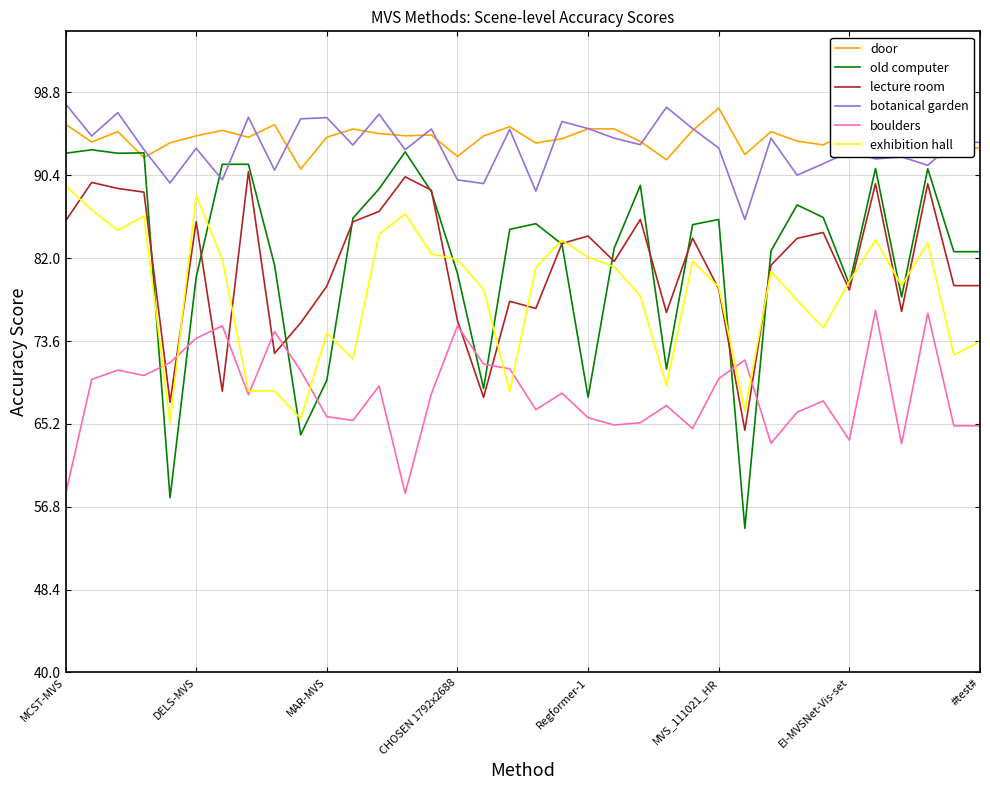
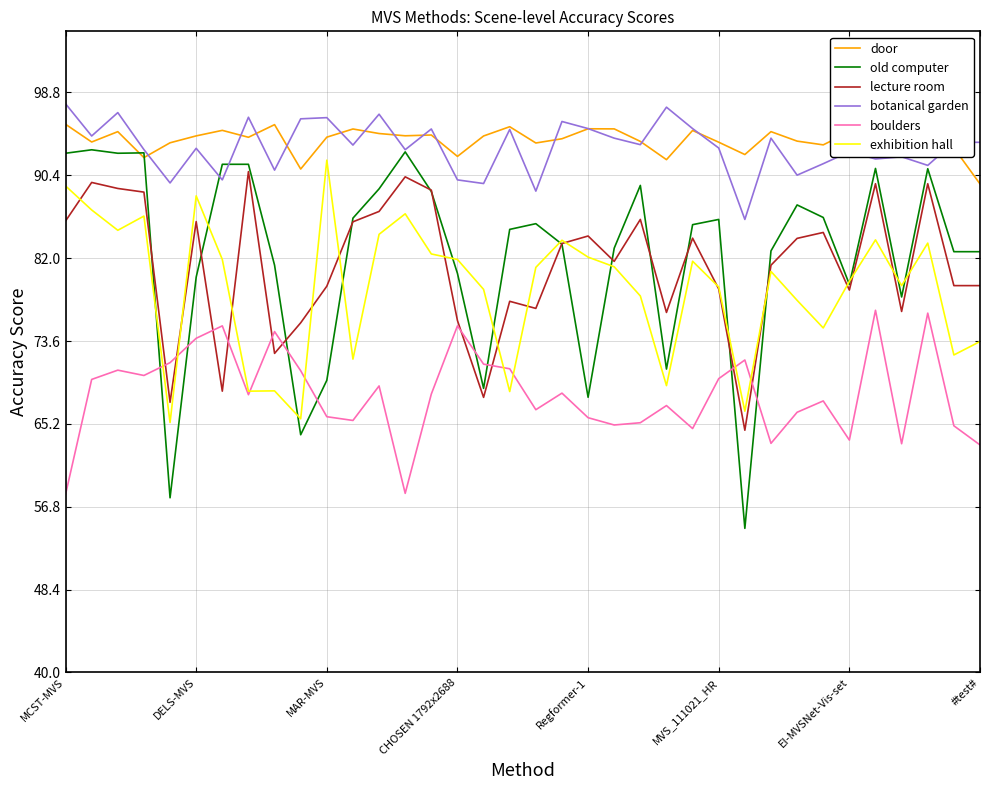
  {
    "door": {
      "MCST-MVS": 96,
      "DELS-MVS": 94,
      "MAR-MVS": 94,
-     "MVS_111021_HR": 97,
-     "#test#": 93
+     "MVS_111021_HR": 94,
+     "#test#": 90
    },
    "old computer": {
      "MCST-MVS": 93,
      "DELS-MVS": 80,
      "MAR-MVS": 70,
      "Regformer-1": 68,
      "MVS_111021_HR": 86,
      "EI-MVSNet-Vis-set": 79,
      "#test#": 83
    },
    "lecture room": {
      "MCST-MVS": 86,
      "DELS-MVS": 86,
      "MAR-MVS": 79,
      "Regformer-1": 84,
      "EI-MVSNet-Vis-set": 79,
      "#test#": 79
    },
    "botanical garden": {
      "MCST-MVS": 98,
      "DELS-MVS": 93,
      "MAR-MVS": 96,
      "MVS_111021_HR": 93,
      "#test#": 94
    },
    "boulders": {
      "MCST-MVS": 58,
      "DELS-MVS": 74,
      "MAR-MVS": 66,
      "Regformer-1": 66,
      "MVS_111021_HR": 70,
      "EI-MVSNet-Vis-set": 64,
-     "#test#": 65
+     "#test#": 63
    },
    "exhibition hall": {
      "MCST-MVS": 89,
      "DELS-MVS": 88,
-     "MAR-MVS": 74,
+     "MAR-MVS": 92,
      "Regformer-1": 82,
      "EI-MVSNet-Vis-set": 80,
      "#test#": 74
    }
  }
